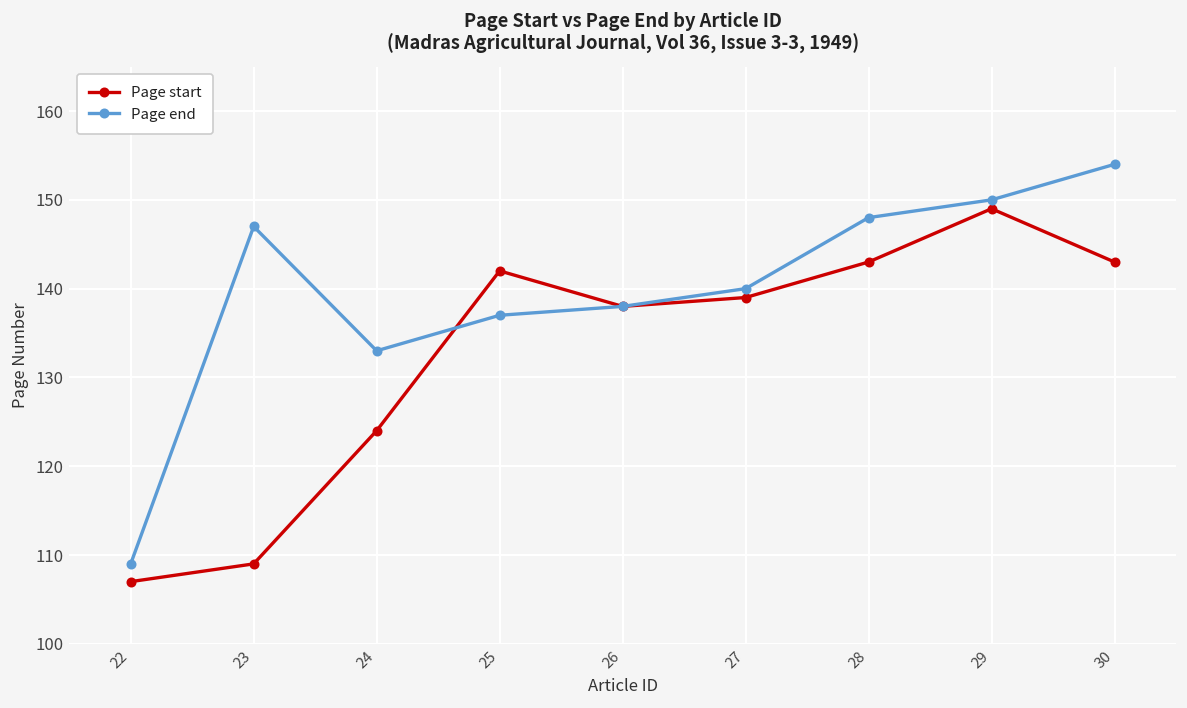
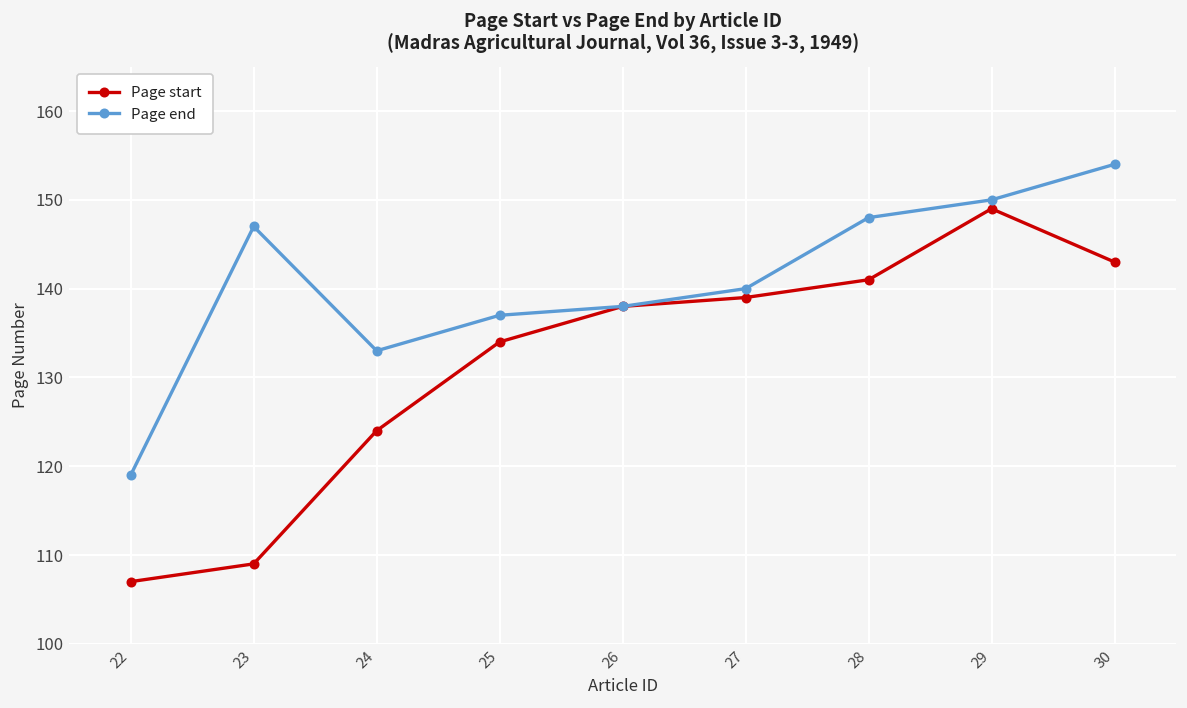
  {
    "Page start": {
      "22": 107,
      "23": 109,
      "24": 124,
-     "25": 142,
+     "25": 134,
      "27": 139,
-     "28": 143,
+     "28": 141,
      "29": 149,
      "30": 143
    },
    "Page end": {
-     "22": 109,
+     "22": 119,
      "23": 147,
      "24": 133,
      "25": 137,
      "27": 140,
      "28": 148,
      "29": 150,
      "30": 154
    }
  }
